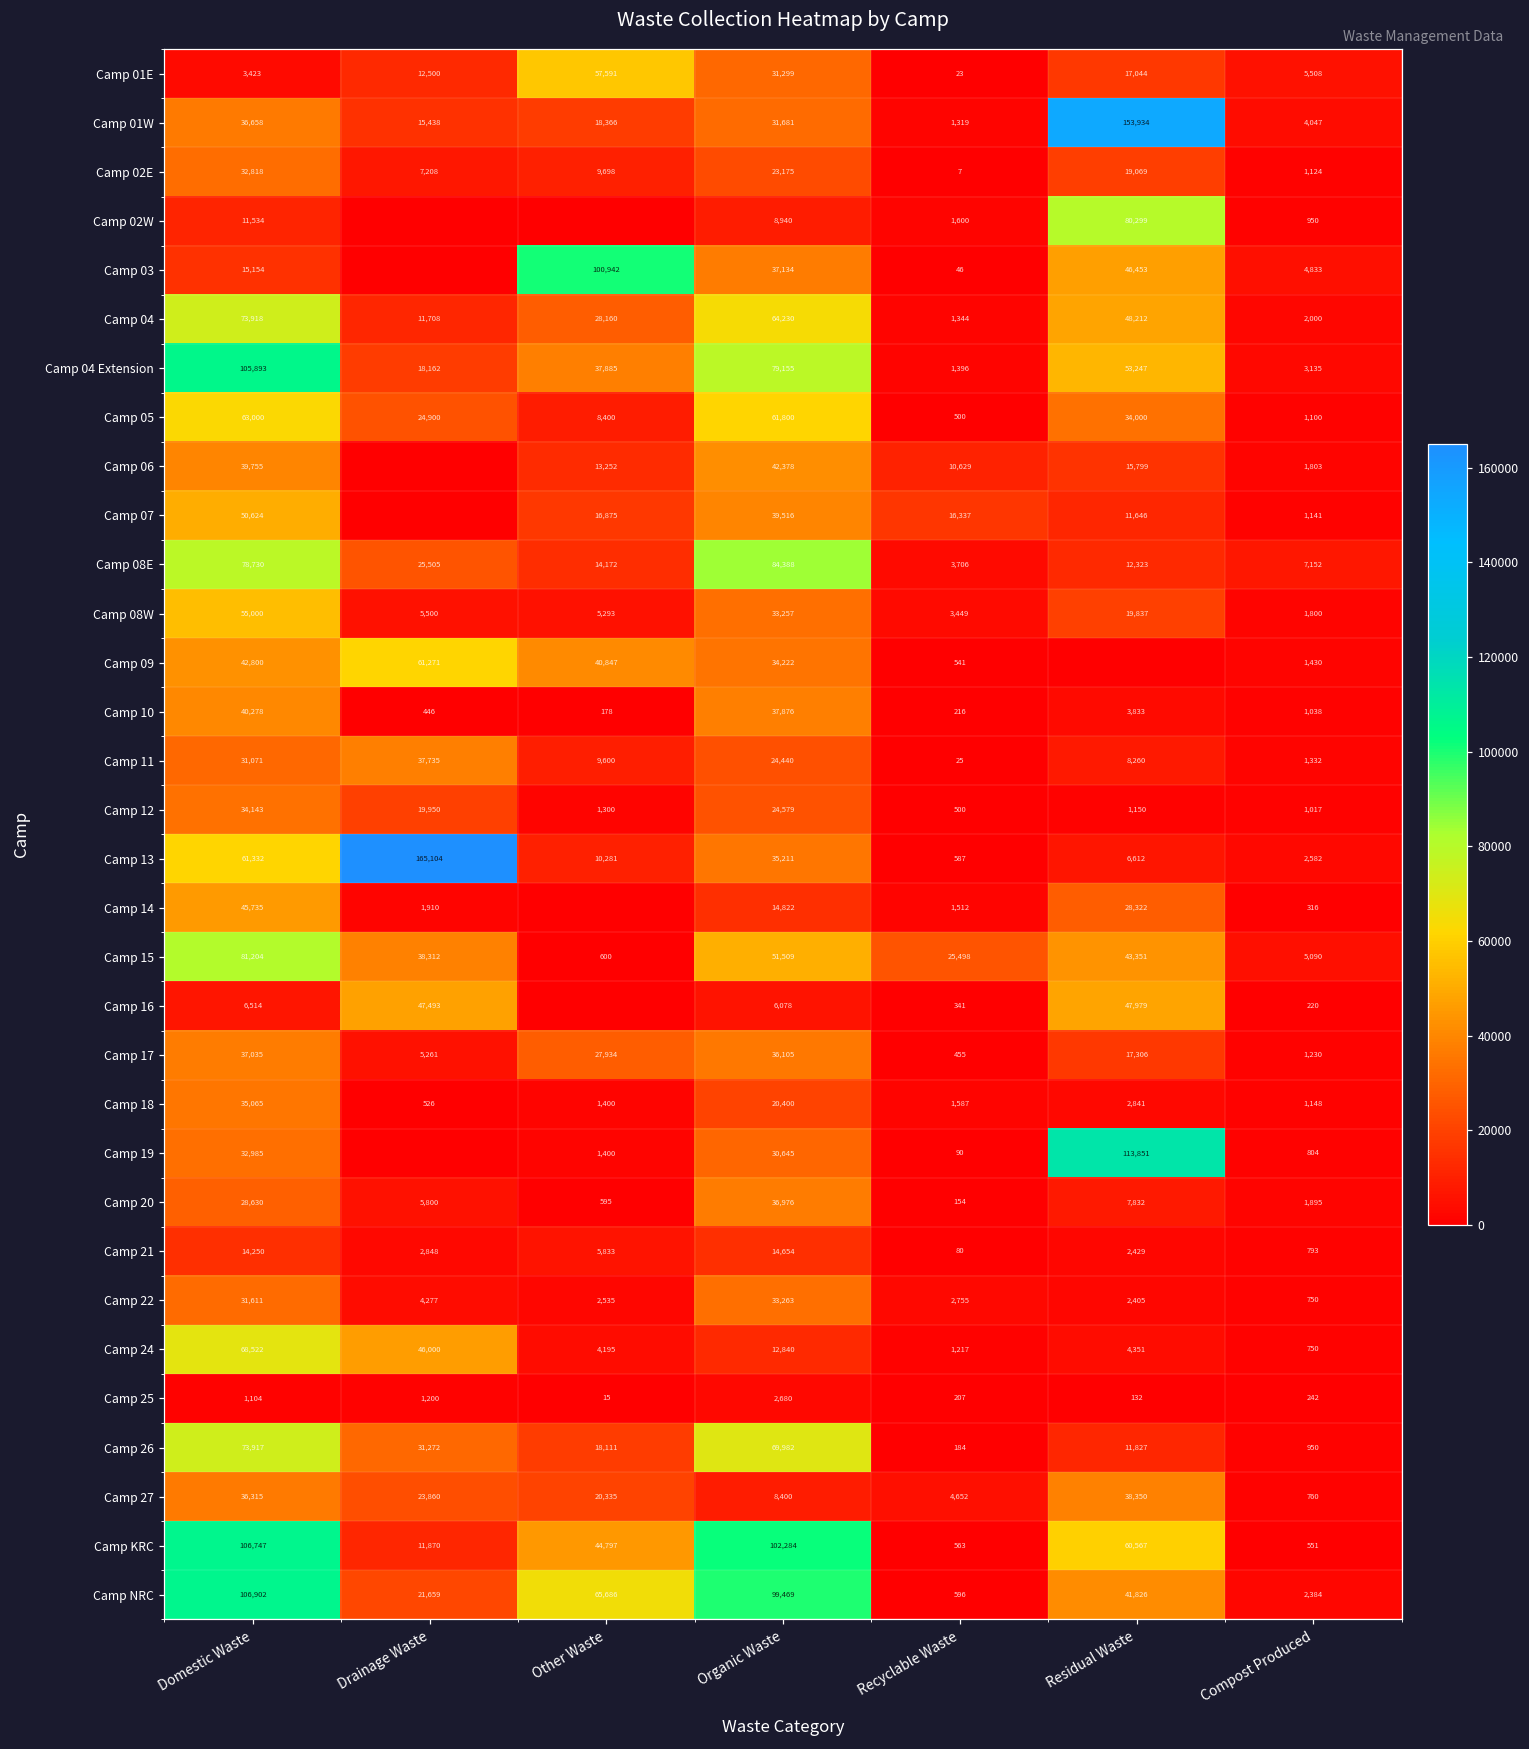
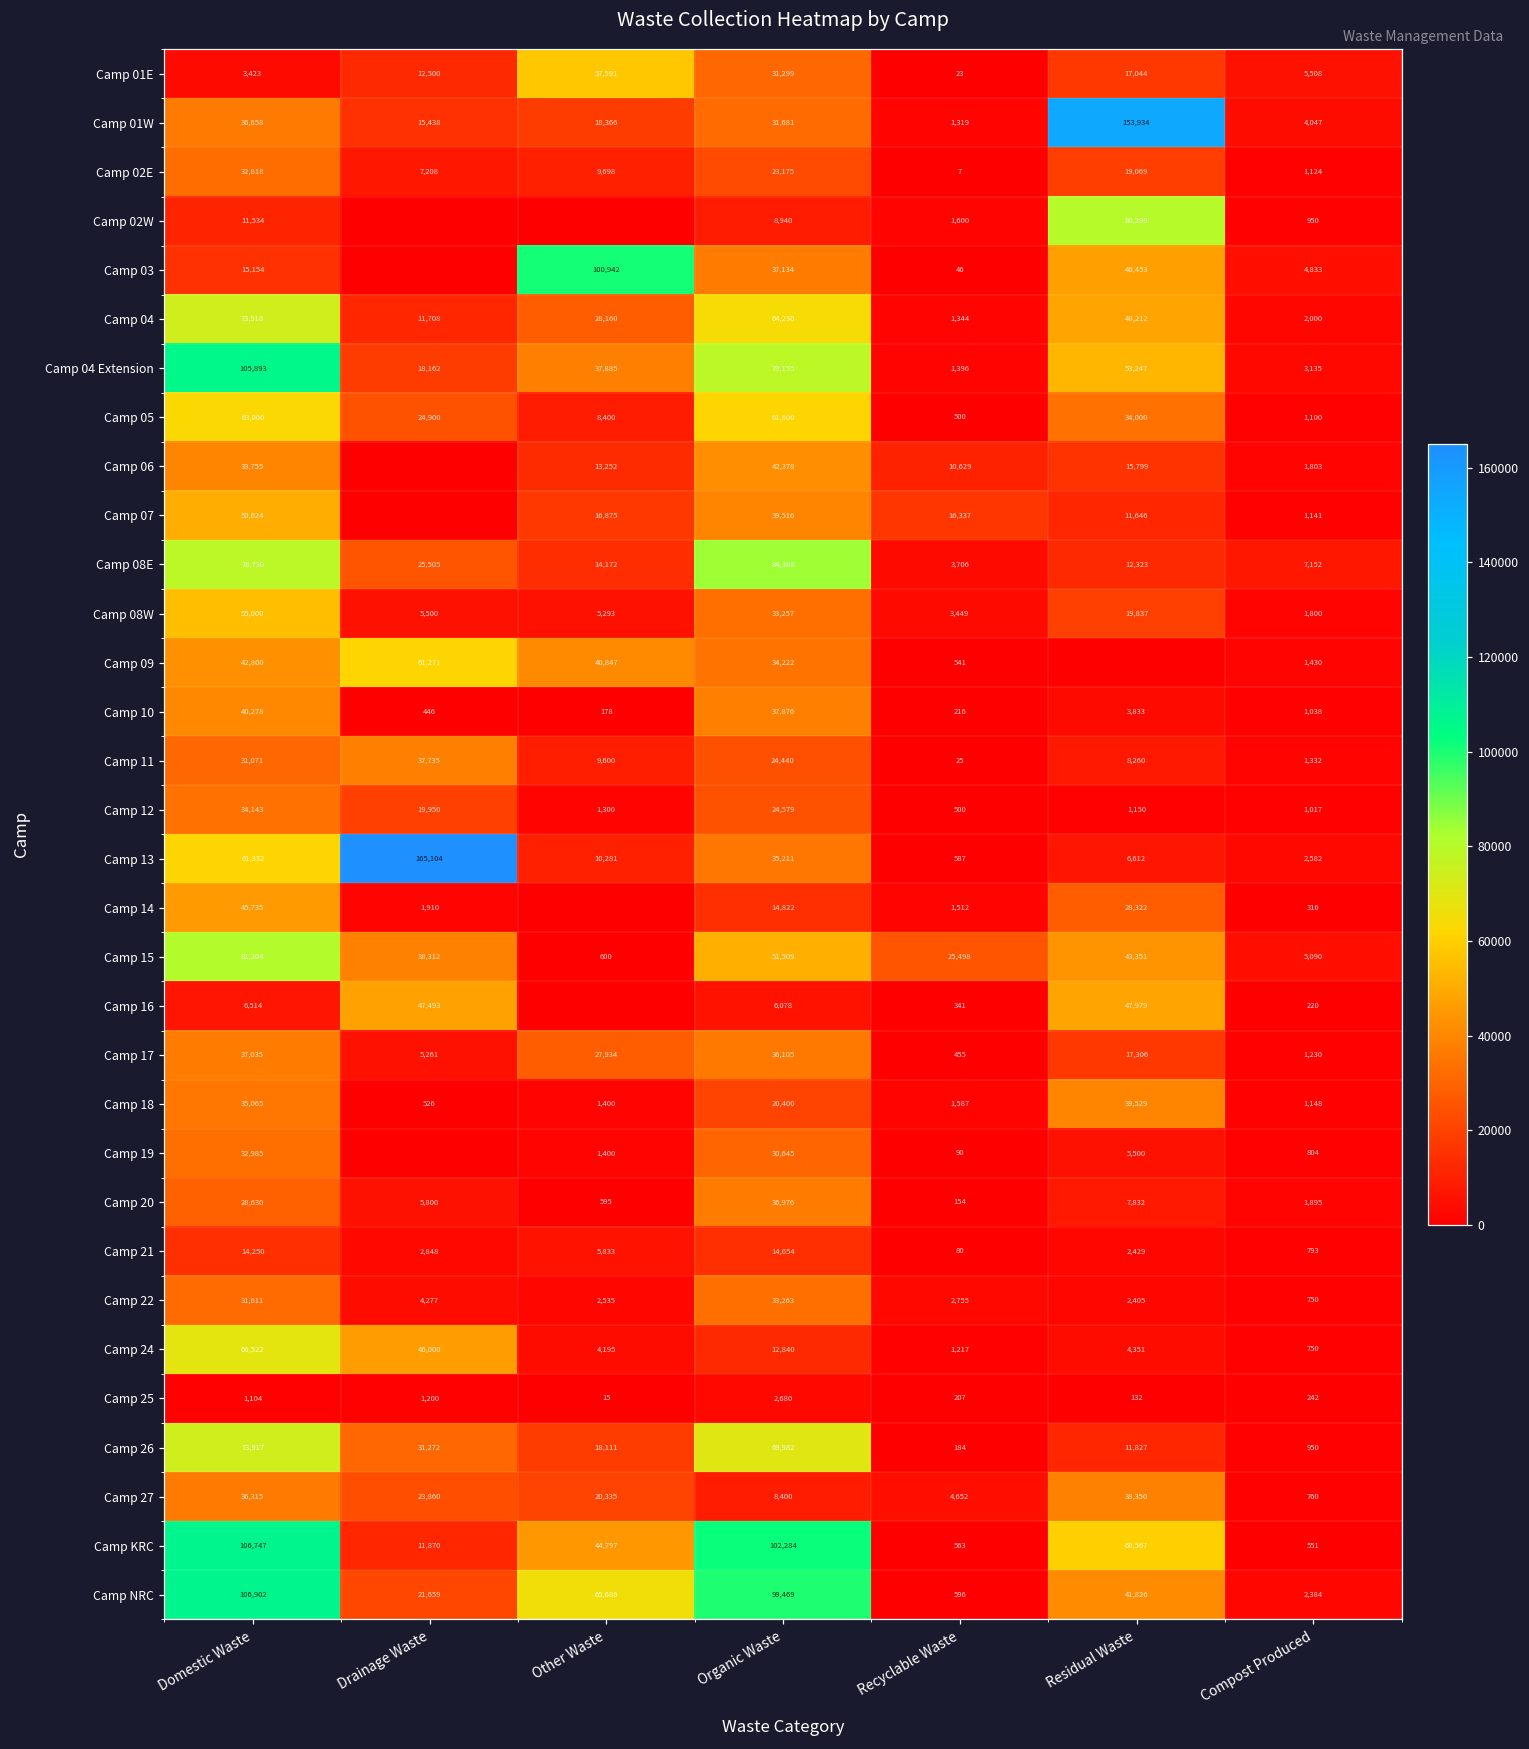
  {
    "Camp 18": {
      "Domestic Waste": "35,065",
      "Drainage Waste": "526",
      "Other Waste": "1,400",
      "Organic Waste": "20,400",
      "Recyclable Waste": "1,587",
-     "Residual Waste": "2,841",
+     "Residual Waste": "39,529",
      "Compost Produced": "1,148"
    },
    "Camp 19": {
      "Domestic Waste": "32,985",
      "Other Waste": "1,400",
      "Organic Waste": "30,645",
      "Recyclable Waste": "90",
-     "Residual Waste": "113,851",
+     "Residual Waste": "5,500",
      "Compost Produced": "804"
    }
  }
